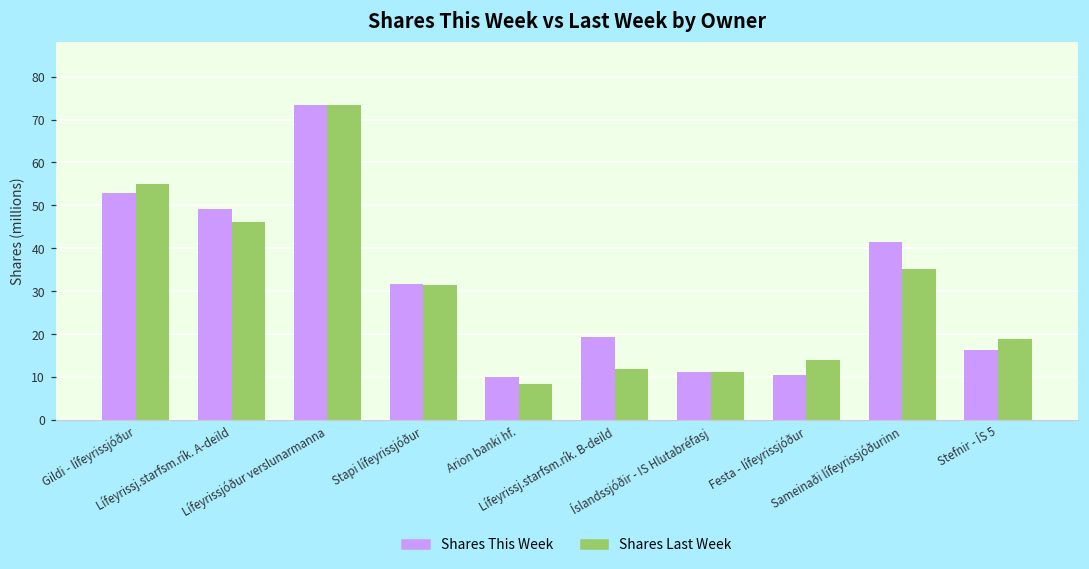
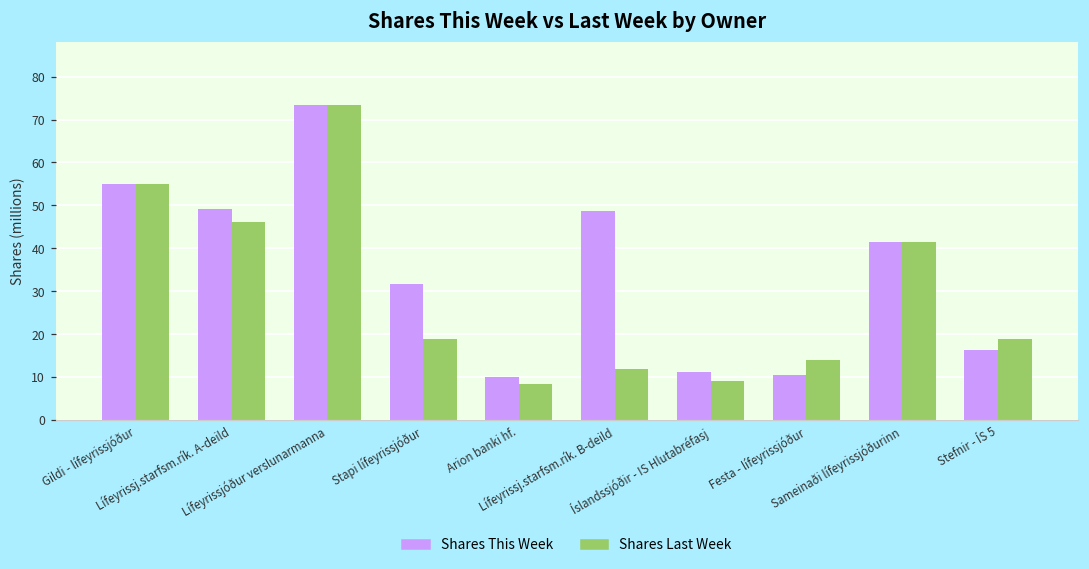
  {
    "Shares This Week": {
-     "Gildi - lífeyrissjóður": 53,
+     "Gildi - lífeyrissjóður": 55,
      "Lífeyrissj.starfsm.rík. A-deild": 49,
      "Lífeyrissjóður verslunarmanna": 73,
      "Stapi lífeyrissjóður": 32,
      "Arion banki hf.": 10,
-     "Lífeyrissj.starfsm.rík. B-deild": 19,
+     "Lífeyrissj.starfsm.rík. B-deild": 49,
      "Íslandssjóðir - IS Hlutabréfasj": 11,
      "Festa - lífeyrissjóður": 11,
      "Sameinaði lífeyrissjóðurinn": 41,
      "Stefnir - ÍS 5": 16
    },
    "Shares Last Week": {
      "Gildi - lífeyrissjóður": 55,
      "Lífeyrissj.starfsm.rík. A-deild": 46,
      "Lífeyrissjóður verslunarmanna": 73,
-     "Stapi lífeyrissjóður": 31,
+     "Stapi lífeyrissjóður": 19,
      "Arion banki hf.": 8,
      "Lífeyrissj.starfsm.rík. B-deild": 12,
-     "Íslandssjóðir - IS Hlutabréfasj": 11,
+     "Íslandssjóðir - IS Hlutabréfasj": 9,
      "Festa - lífeyrissjóður": 14,
-     "Sameinaði lífeyrissjóðurinn": 35,
+     "Sameinaði lífeyrissjóðurinn": 41,
      "Stefnir - ÍS 5": 19
    }
  }
